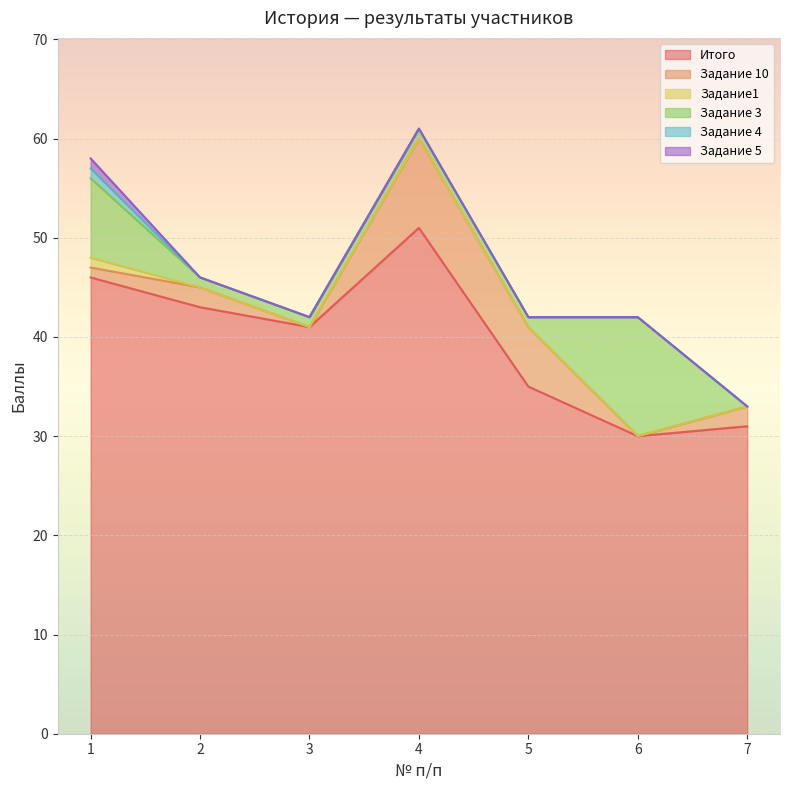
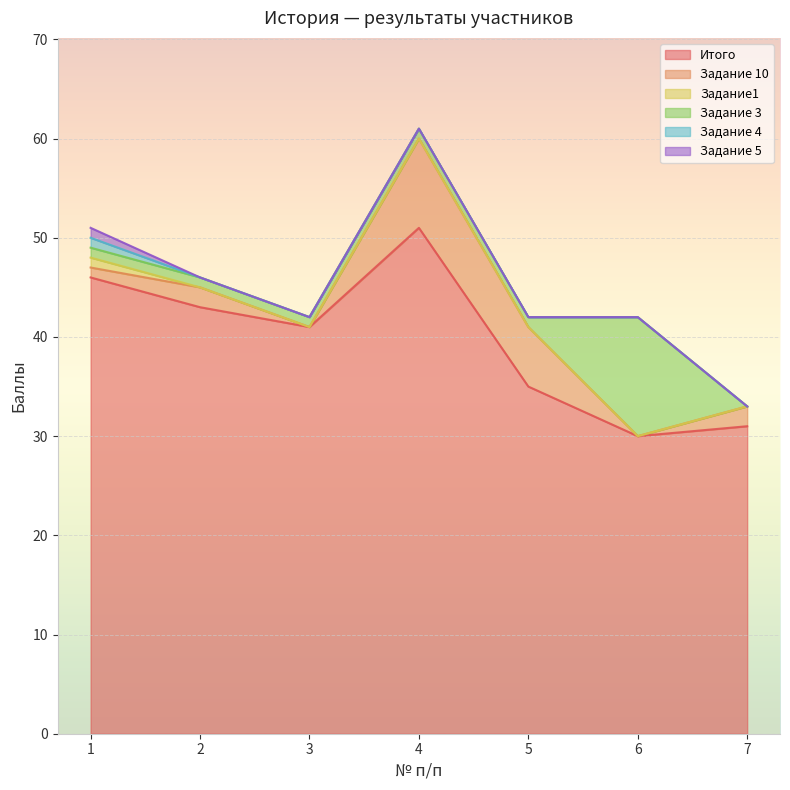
  {
    "Задание 3": {
-     "1": 8
+     "1": 1
    },
    "Задание 4": {
      "1": 1
    },
    "Задание 5": {
      "1": 1
    }
  }
